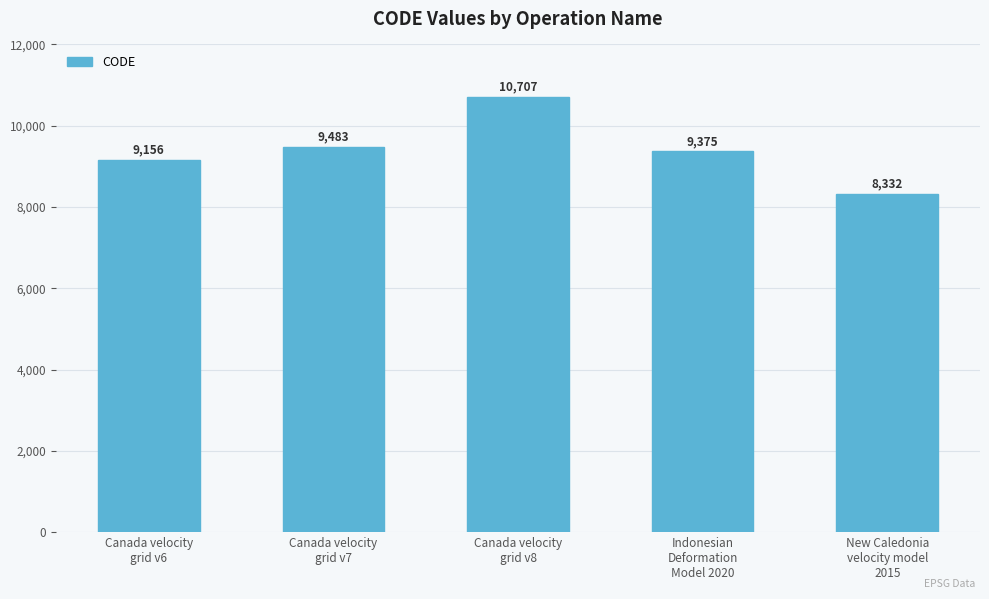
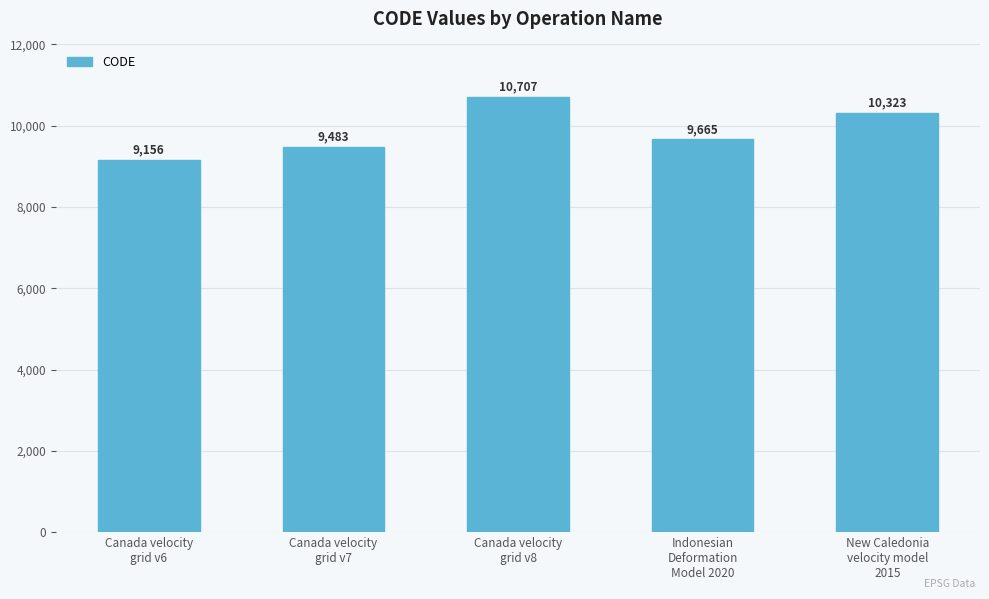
  {
    "Canada velocity grid v6": "9,156",
    "Canada velocity grid v7": "9,483",
    "Canada velocity grid v8": "10,707",
-   "Indonesian Deformation Model 2020": "9,375",
-   "New Caledonia velocity model 2015": "8,332"
+   "Indonesian Deformation Model 2020": "9,665",
+   "New Caledonia velocity model 2015": "10,323"
  }
